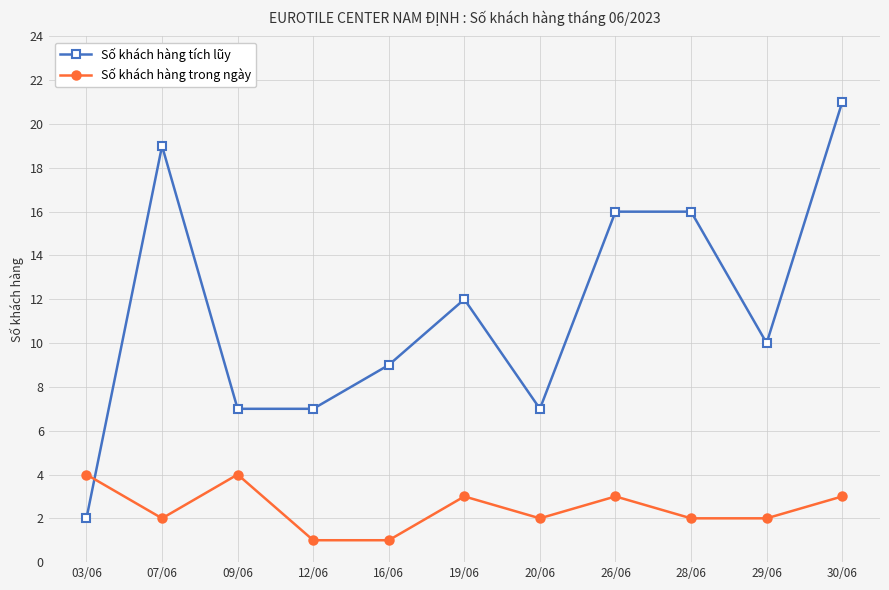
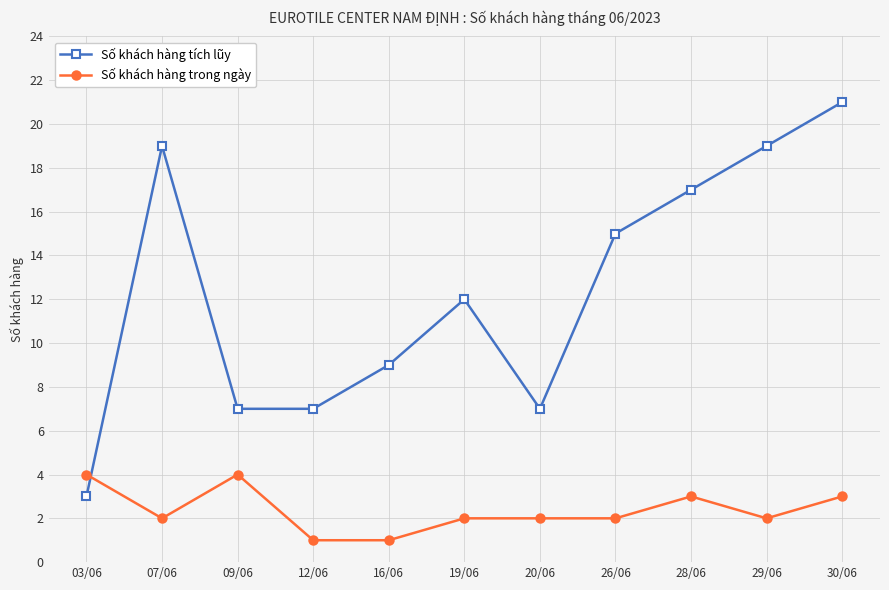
  {
    "Số khách hàng tích lũy": {
-     "03/06": 2,
+     "03/06": 3,
      "07/06": 19,
      "09/06": 7,
      "12/06": 7,
      "16/06": 9,
      "19/06": 12,
      "20/06": 7,
-     "26/06": 16,
-     "28/06": 16,
-     "29/06": 10,
+     "26/06": 15,
+     "28/06": 17,
+     "29/06": 19,
      "30/06": 21
    },
    "Số khách hàng trong ngày": {
      "03/06": 4,
      "07/06": 2,
      "09/06": 4,
      "12/06": 1,
      "16/06": 1,
-     "19/06": 3,
+     "19/06": 2,
      "20/06": 2,
-     "26/06": 3,
-     "28/06": 2,
+     "26/06": 2,
+     "28/06": 3,
      "29/06": 2,
      "30/06": 3
    }
  }
